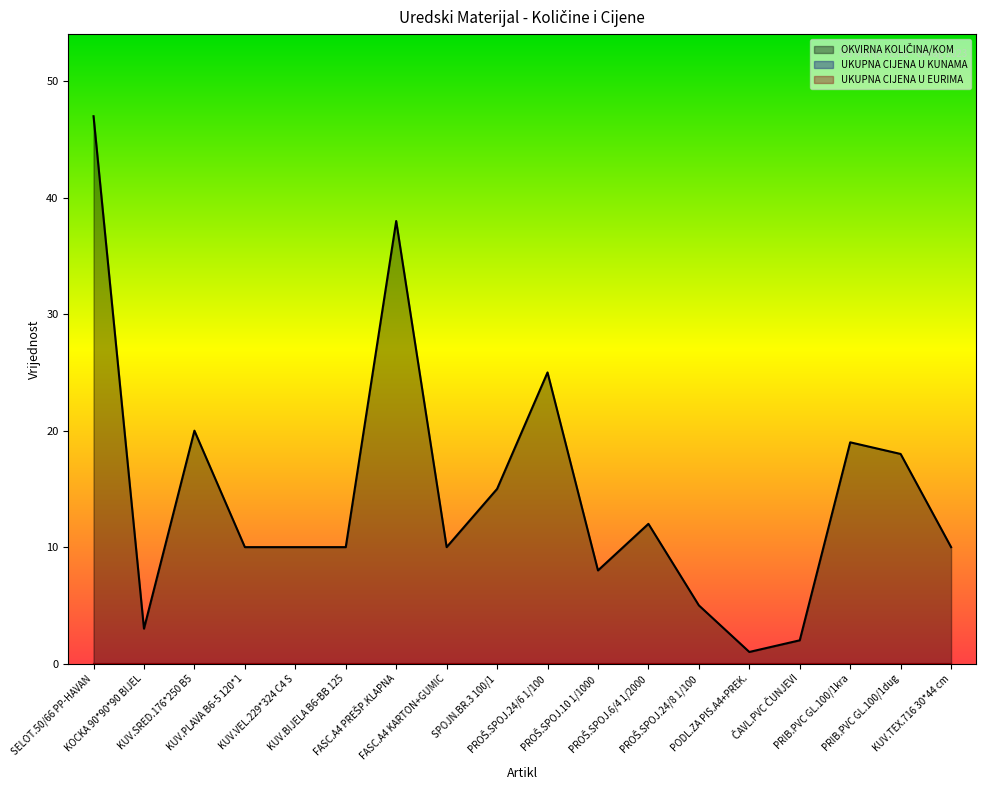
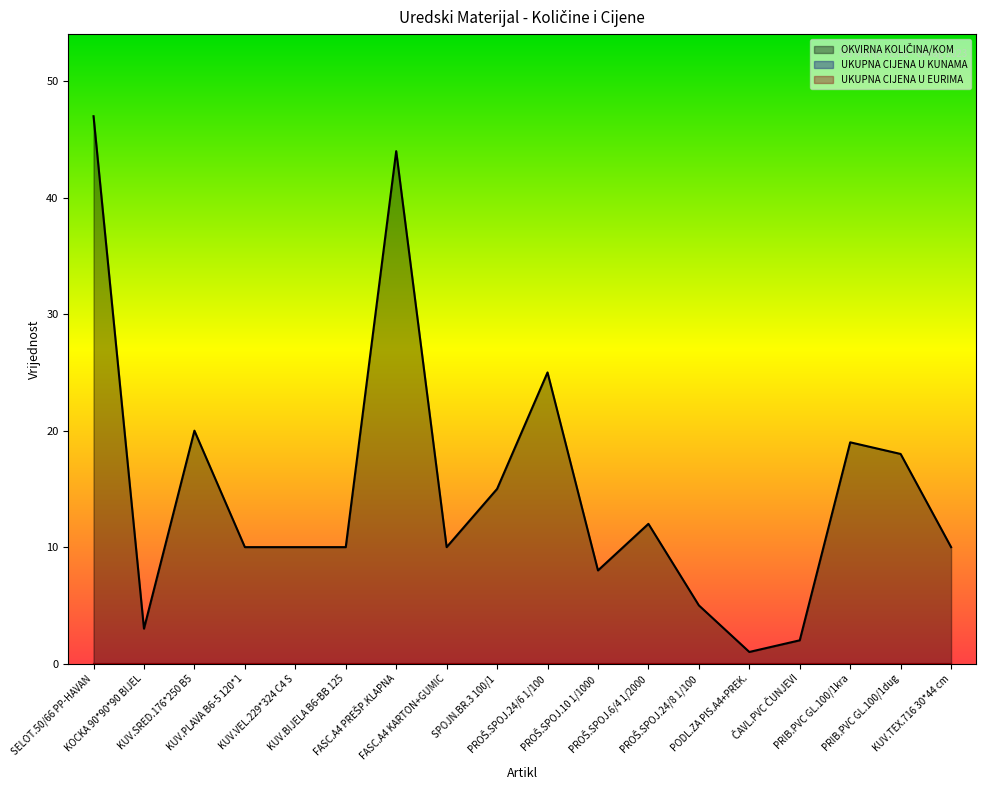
  {
    "OKVIRNA KOLIČINA/KOM": {
      "SELOT.50/66 PP-HAVAN": 47,
      "KOCKA 90*90*90 BIJEL": 3,
      "KUV.SRED.176*250 B5": 20,
      "KUV.PLAVA B6-5 120*1": 10,
      "KUV.VEL.229*324 C4 S": 10,
      "KUV.BIJELA B6-BB 125": 10,
-     "FASC.A4 PREŠP.KLAPNA": 38,
+     "FASC.A4 PREŠP.KLAPNA": 44,
      "FASC.A4 KARTON+GUMIC": 10,
      "SPOJN.BR.3 100/1": 15,
      "PROŠ.SPOJ.24/6 1/100": 25,
      "PROŠ.SPOJ.10 1/1000": 8,
      "PROŠ.SPOJ.6/4 1/2000": 12,
      "PROŠ.SPOJ.24/8 1/100": 5,
      "PODL.ZA PIS.A4+PREK.": 1,
      "ČAVL.PVC ČUNJEVI": 2,
      "PRIB.PVC GL.100/1kra": 19,
      "PRIB.PVC GL.100/1dug": 18,
      "KUV.TEX.716 30*44 cm": 10
    },
    "UKUPNA CIJENA U EURIMA": {
      "SELOT.50/66 PP-HAVAN": 0,
      "KOCKA 90*90*90 BIJEL": 0,
      "KUV.SRED.176*250 B5": 0,
      "KUV.PLAVA B6-5 120*1": 0,
      "KUV.VEL.229*324 C4 S": 0,
      "KUV.BIJELA B6-BB 125": 0,
      "FASC.A4 PREŠP.KLAPNA": 0,
      "FASC.A4 KARTON+GUMIC": 0,
      "SPOJN.BR.3 100/1": 0,
      "PROŠ.SPOJ.24/6 1/100": 0,
      "PROŠ.SPOJ.10 1/1000": 0,
      "PROŠ.SPOJ.6/4 1/2000": 0,
      "PROŠ.SPOJ.24/8 1/100": 0,
      "PODL.ZA PIS.A4+PREK.": 0,
      "ČAVL.PVC ČUNJEVI": 0,
      "PRIB.PVC GL.100/1kra": 0,
      "PRIB.PVC GL.100/1dug": 0,
      "KUV.TEX.716 30*44 cm": 0
    }
  }
